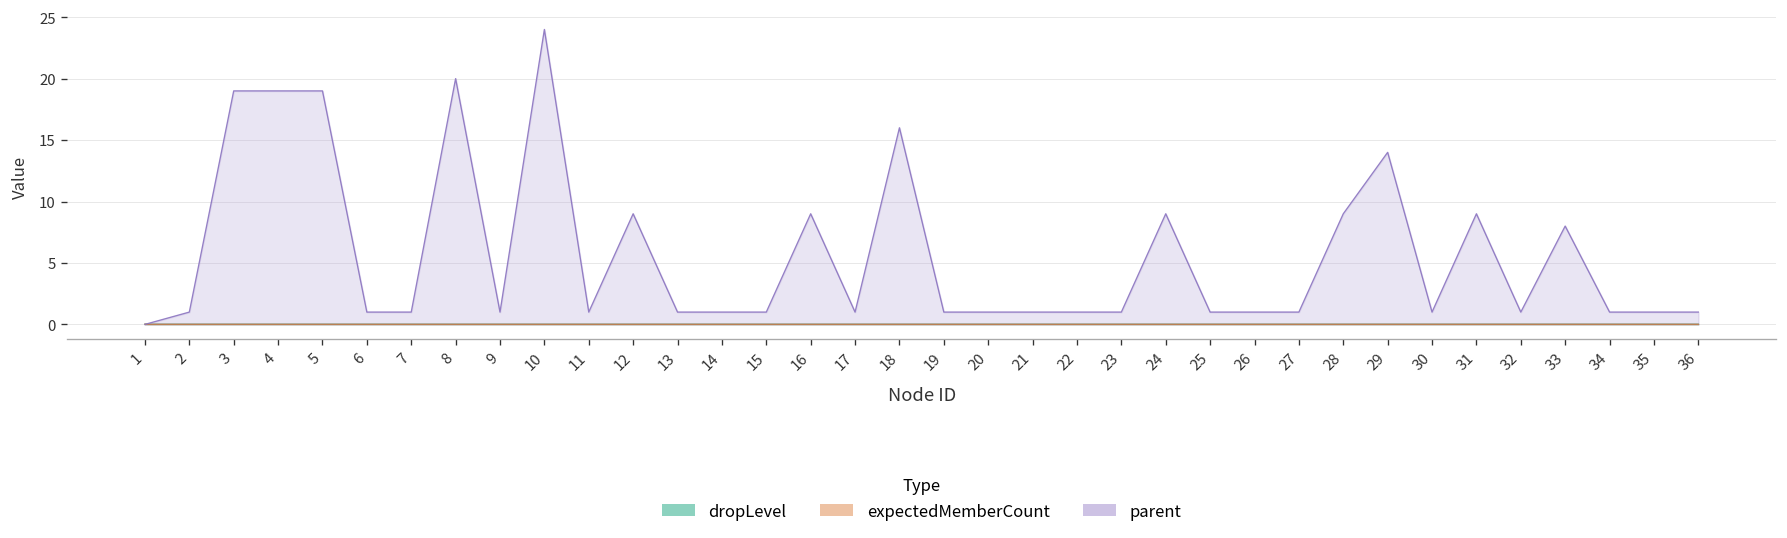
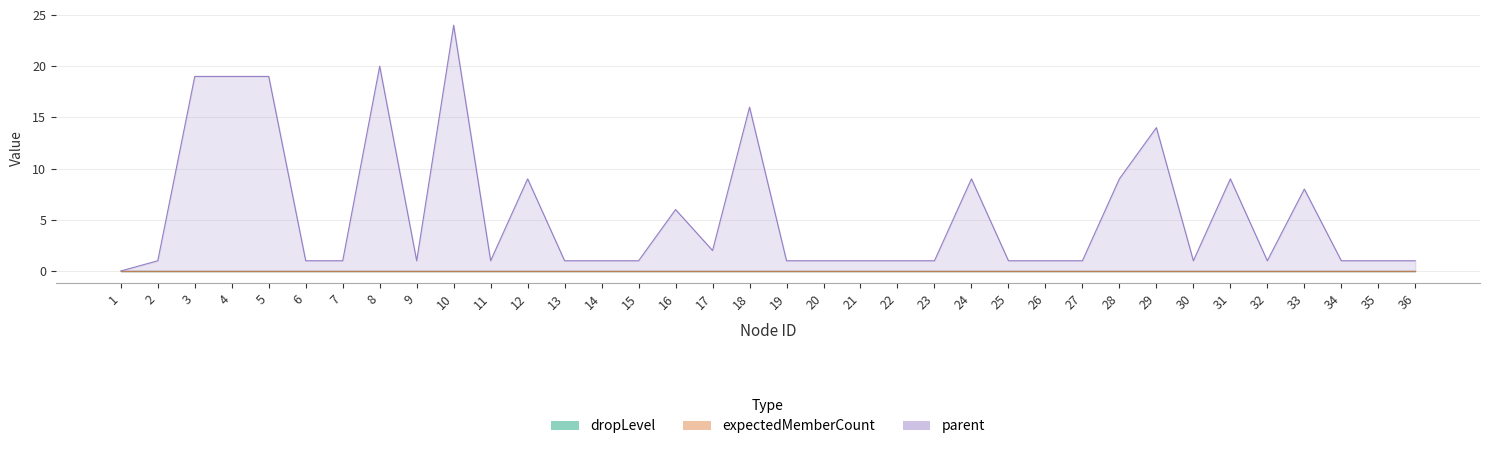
  {
    "expectedMemberCount": {
      "2": 0,
      "3": 0,
      "4": 0,
      "5": 0,
      "6": 0,
      "7": 0,
      "8": 0,
      "9": 0,
      "10": 0,
      "11": 0,
      "12": 0,
      "13": 0,
      "14": 0,
      "15": 0,
      "16": 0,
      "17": 0,
      "18": 0,
      "19": 0,
      "20": 0,
      "21": 0,
      "22": 0,
      "23": 0,
      "24": 0,
      "25": 0,
      "26": 0,
      "27": 0,
      "28": 0,
      "29": 0,
      "30": 0,
      "31": 0,
      "32": 0,
      "33": 0,
      "34": 0,
      "35": 0,
      "36": 0
    },
    "parent": {
      "2": 1,
      "3": 19,
      "4": 19,
      "5": 19,
      "6": 1,
      "7": 1,
      "8": 20,
      "9": 1,
      "10": 24,
      "11": 1,
      "12": 9,
      "13": 1,
      "14": 1,
      "15": 1,
-     "16": 9,
-     "17": 1,
+     "16": 6,
+     "17": 2,
      "18": 16,
      "19": 1,
      "20": 1,
      "21": 1,
      "22": 1,
      "23": 1,
      "24": 9,
      "25": 1,
      "26": 1,
      "27": 1,
      "28": 9,
      "29": 14,
      "30": 1,
      "31": 9,
      "32": 1,
      "33": 8,
      "34": 1,
      "35": 1,
      "36": 1
    }
  }
